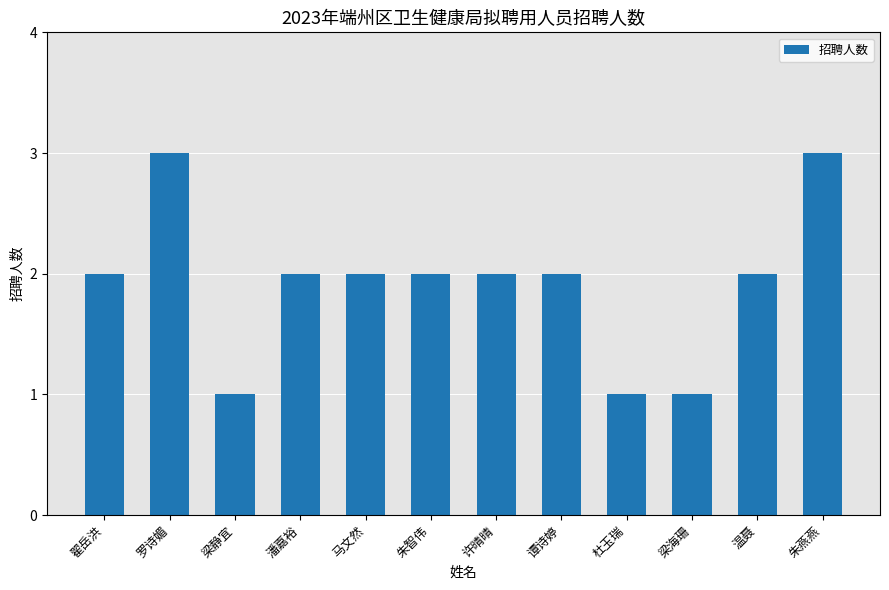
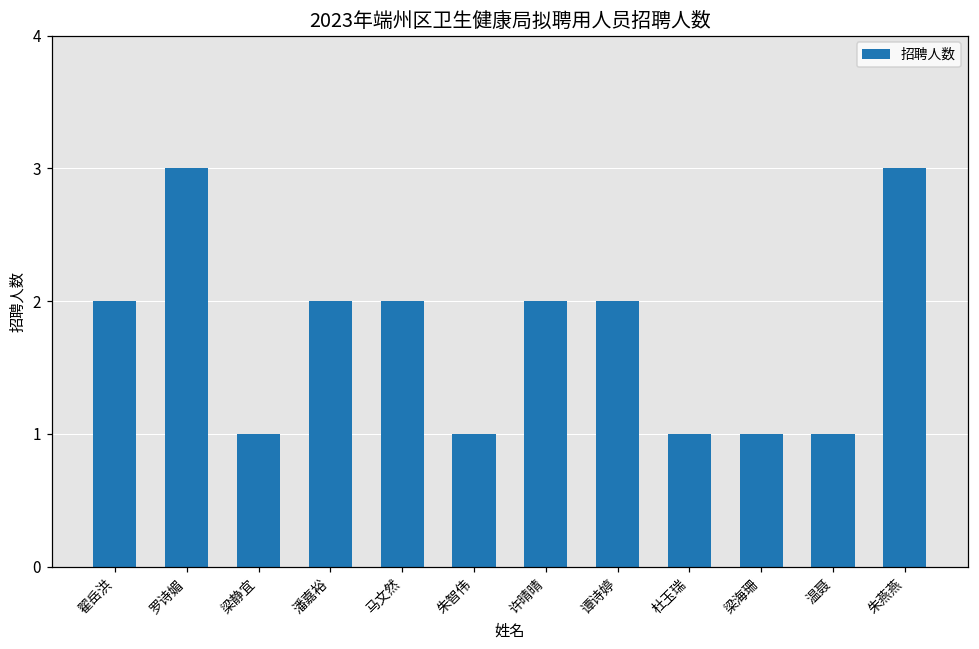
  {
    "翟岳洪": 2,
    "罗诗媚": 3,
    "梁静宜": 1,
    "潘嘉裕": 2,
    "马文然": 2,
-   "朱智伟": 2,
+   "朱智伟": 1,
    "许晴晴": 2,
    "谭诗婷": 2,
    "杜玉瑞": 1,
    "梁海珊": 1,
-   "温聂": 2,
+   "温聂": 1,
    "朱燕燕": 3
  }
